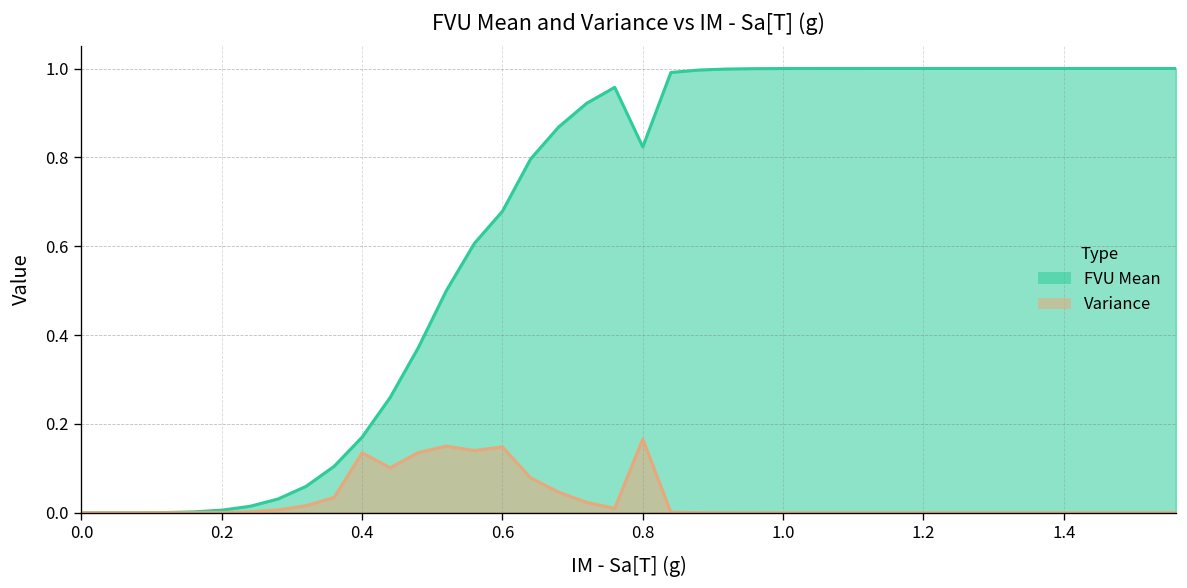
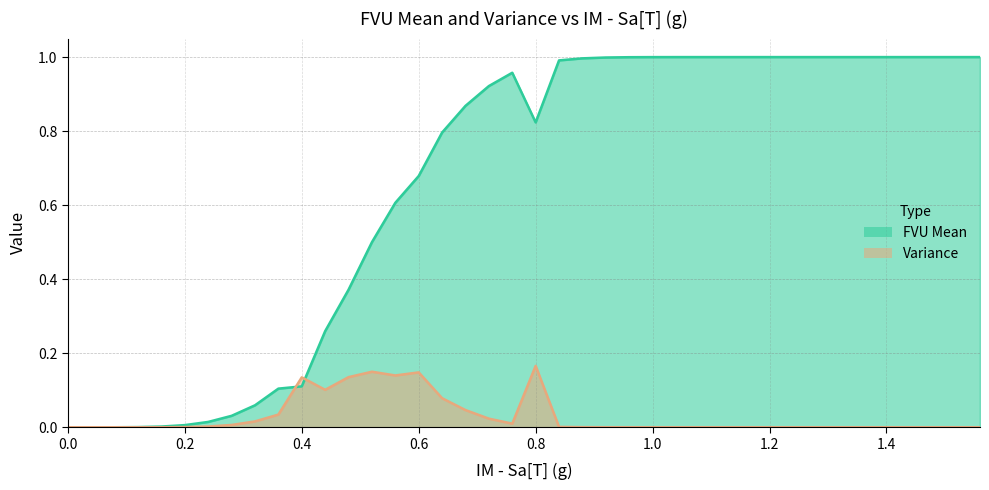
  {
    "FVU Mean": {
-     "0.4": 0.17,
+     "0.4": 0.11,
      "0.6": 0.68,
      "0.8": 0.82,
      "1.0": 1.00,
      "1.2": 1.00,
      "1.4": 1.00
    },
    "Variance": {
      "0.4": 0.13,
      "0.6": 0.15,
      "0.8": 0.17,
      "1.0": 0.00,
      "1.2": 0.00,
      "1.4": 0.00
    }
  }
